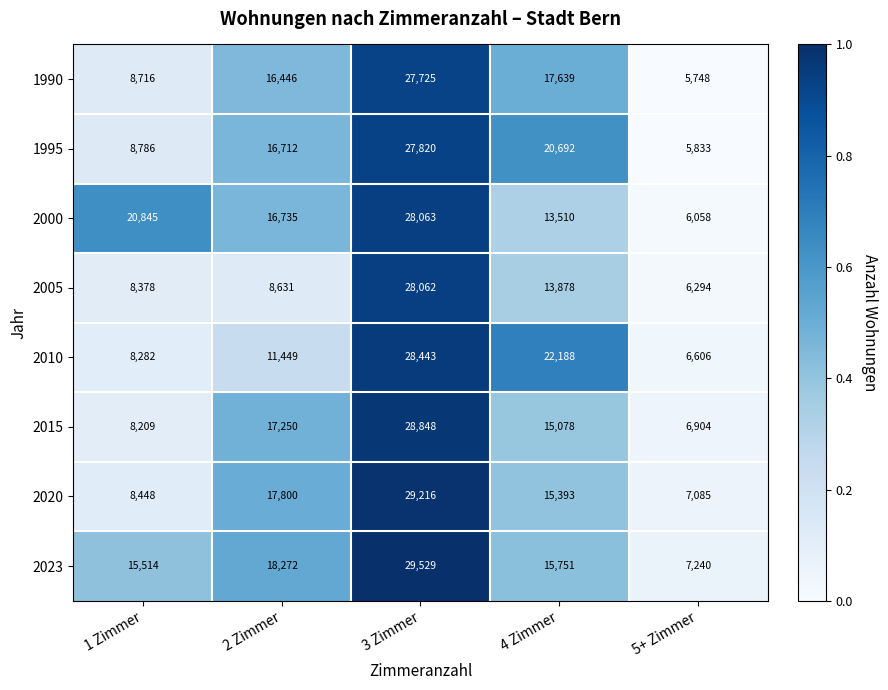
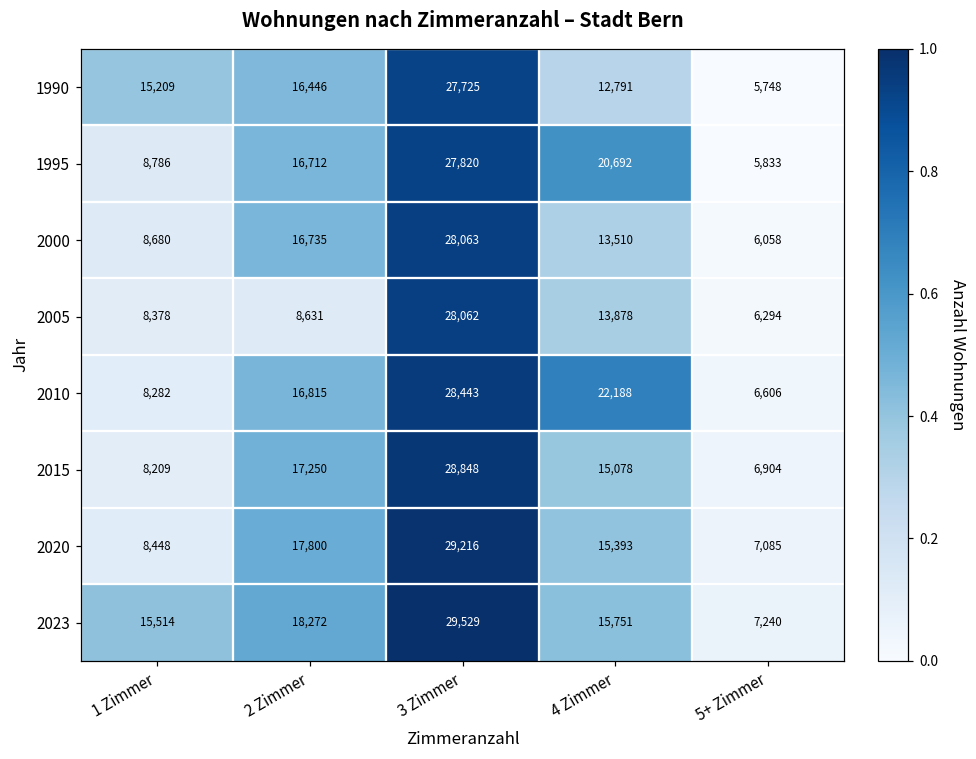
  {
    "1990": {
-     "1 Zimmer": "8,716",
+     "1 Zimmer": "15,209",
      "2 Zimmer": "16,446",
      "3 Zimmer": "27,725",
-     "4 Zimmer": "17,639",
+     "4 Zimmer": "12,791",
      "5+ Zimmer": "5,748"
    },
    "1995": {
      "1 Zimmer": "8,786",
      "2 Zimmer": "16,712",
      "3 Zimmer": "27,820",
      "4 Zimmer": "20,692",
      "5+ Zimmer": "5,833"
    },
    "2000": {
-     "1 Zimmer": "20,845",
+     "1 Zimmer": "8,680",
      "2 Zimmer": "16,735",
      "3 Zimmer": "28,063",
      "4 Zimmer": "13,510",
      "5+ Zimmer": "6,058"
    },
    "2005": {
      "1 Zimmer": "8,378",
      "2 Zimmer": "8,631",
      "3 Zimmer": "28,062",
      "4 Zimmer": "13,878",
      "5+ Zimmer": "6,294"
    },
    "2010": {
      "1 Zimmer": "8,282",
-     "2 Zimmer": "11,449",
+     "2 Zimmer": "16,815",
      "3 Zimmer": "28,443",
      "4 Zimmer": "22,188",
      "5+ Zimmer": "6,606"
    },
    "2015": {
      "1 Zimmer": "8,209",
      "2 Zimmer": "17,250",
      "3 Zimmer": "28,848",
      "4 Zimmer": "15,078",
      "5+ Zimmer": "6,904"
    },
    "2020": {
      "1 Zimmer": "8,448",
      "2 Zimmer": "17,800",
      "3 Zimmer": "29,216",
      "4 Zimmer": "15,393",
      "5+ Zimmer": "7,085"
    },
    "2023": {
      "1 Zimmer": "15,514",
      "2 Zimmer": "18,272",
      "3 Zimmer": "29,529",
      "4 Zimmer": "15,751",
      "5+ Zimmer": "7,240"
    }
  }
